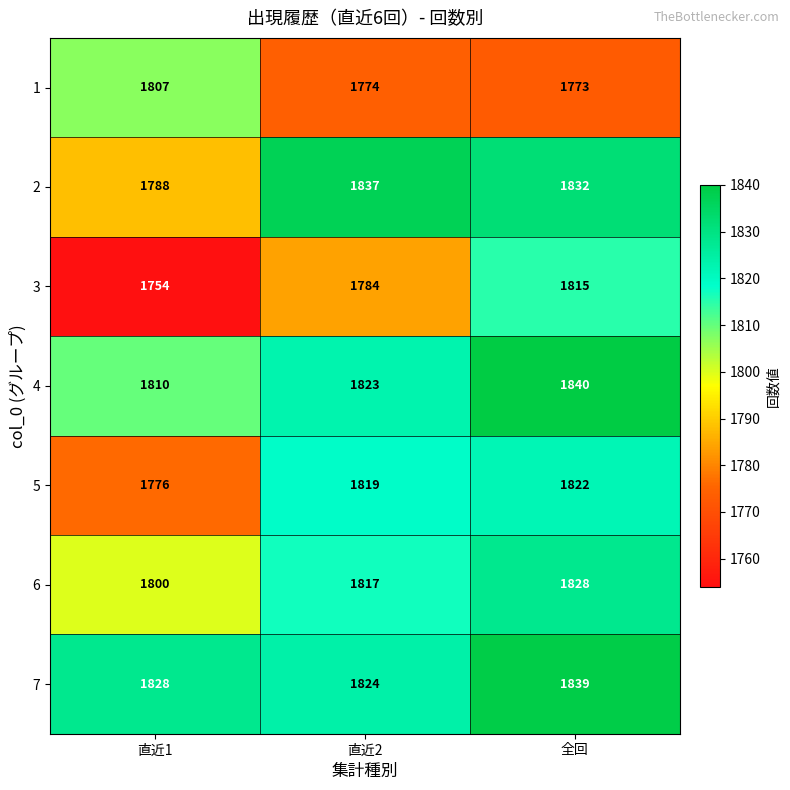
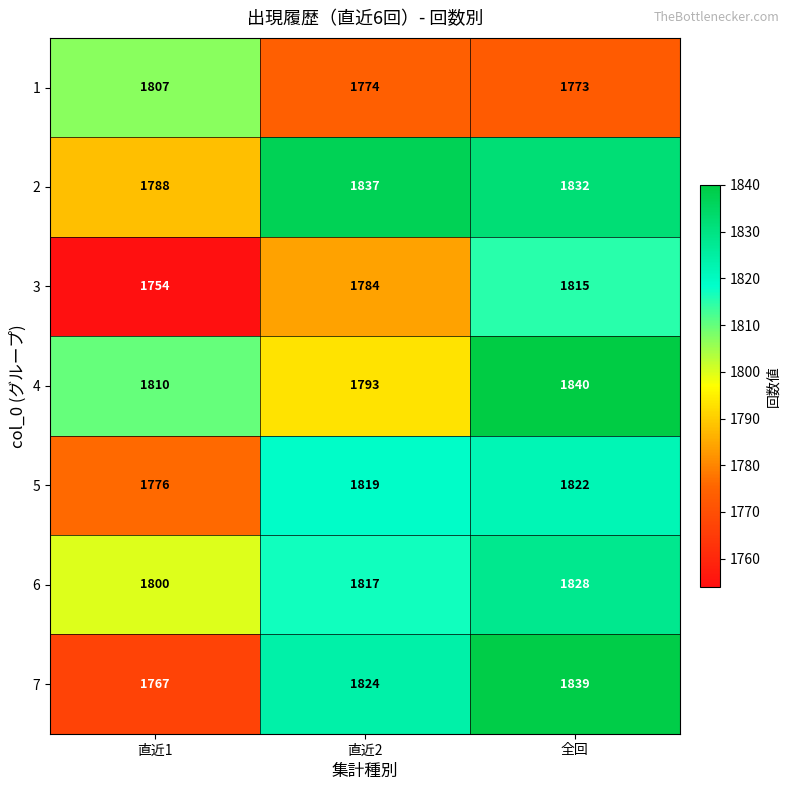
  {
    "1": {
      "直近1": 1807,
      "直近2": 1774,
      "全回": 1773
    },
    "2": {
      "直近1": 1788,
      "直近2": 1837,
      "全回": 1832
    },
    "3": {
      "直近1": 1754,
      "直近2": 1784,
      "全回": 1815
    },
    "4": {
      "直近1": 1810,
-     "直近2": 1823,
+     "直近2": 1793,
      "全回": 1840
    },
    "5": {
      "直近1": 1776,
      "直近2": 1819,
      "全回": 1822
    },
    "6": {
      "直近1": 1800,
      "直近2": 1817,
      "全回": 1828
    },
    "7": {
-     "直近1": 1828,
+     "直近1": 1767,
      "直近2": 1824,
      "全回": 1839
    }
  }
